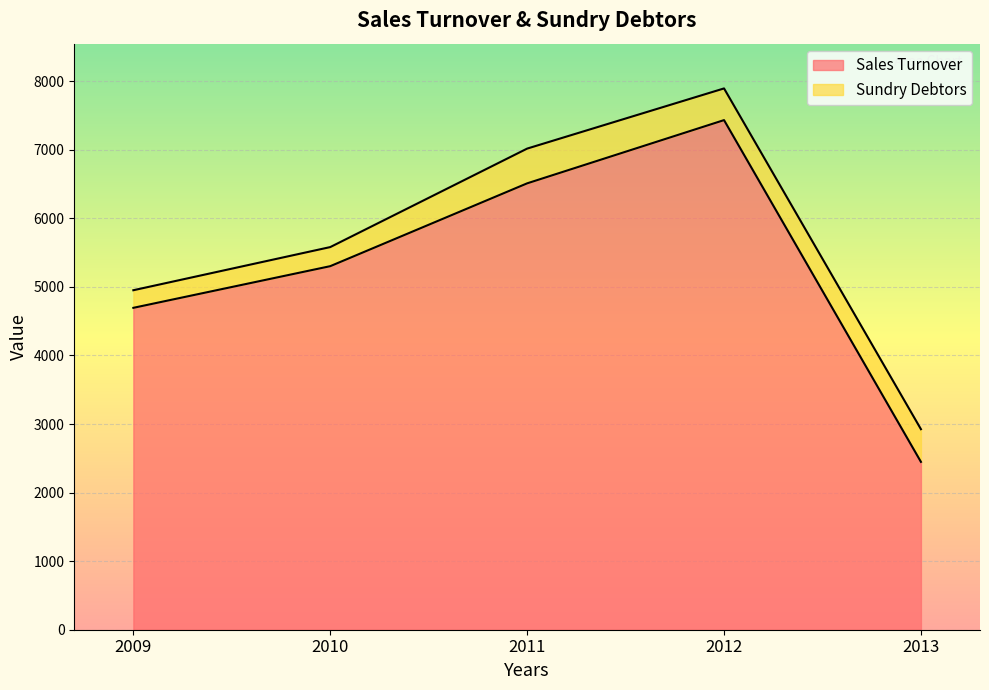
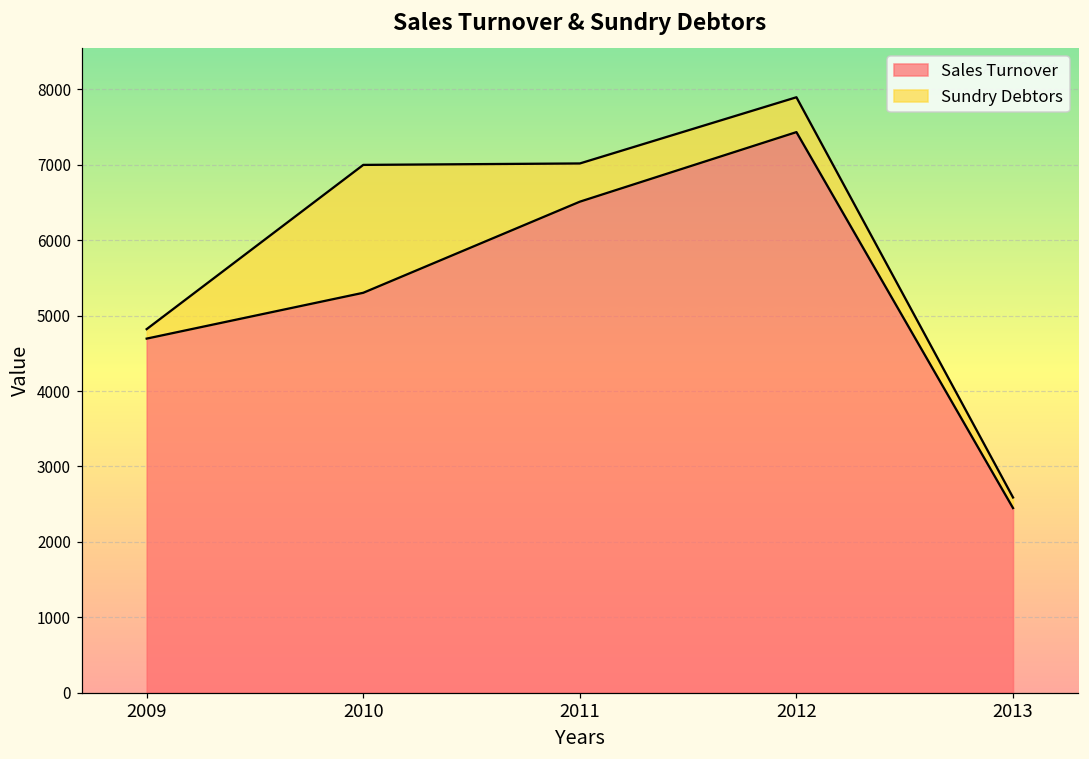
  {
    "Sales Turnover": {
      "2009": 4700,
      "2010": 5300,
      "2011": 6500,
      "2012": 7400,
      "2013": 2400
    },
    "Sundry Debtors": {
-     "2009": 300,
-     "2010": 300,
+     "2009": 100,
+     "2010": 1700,
      "2011": 500,
      "2012": 500,
-     "2013": 500
+     "2013": 100
    }
  }
